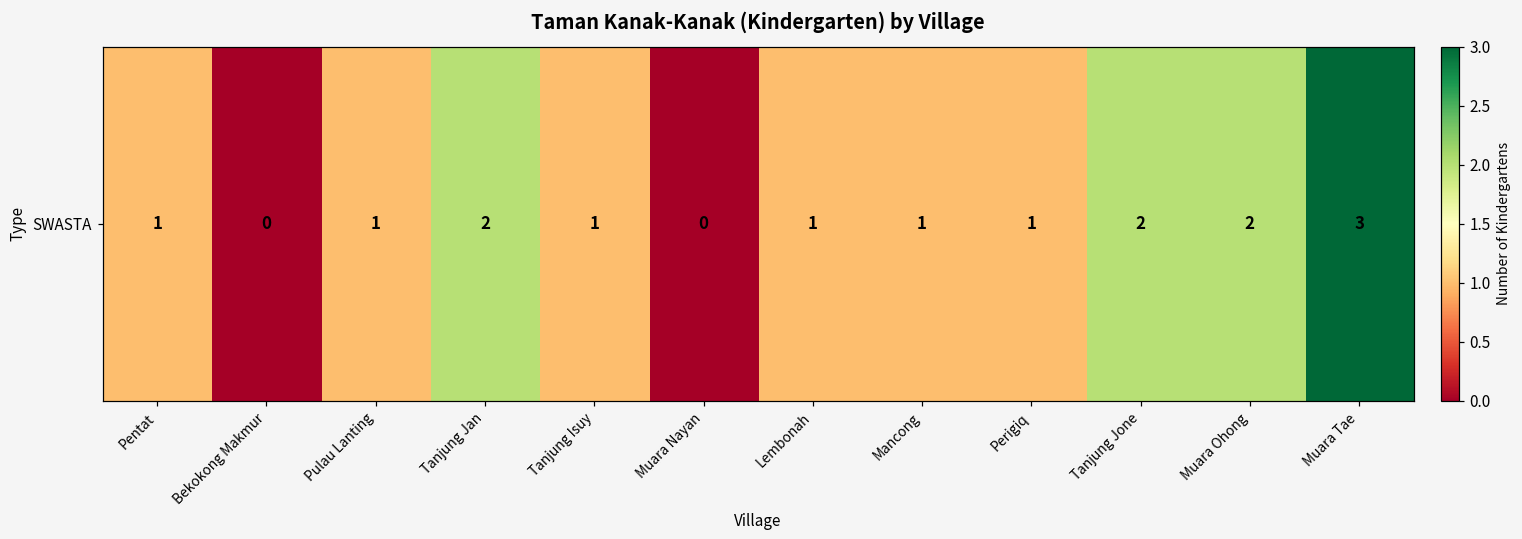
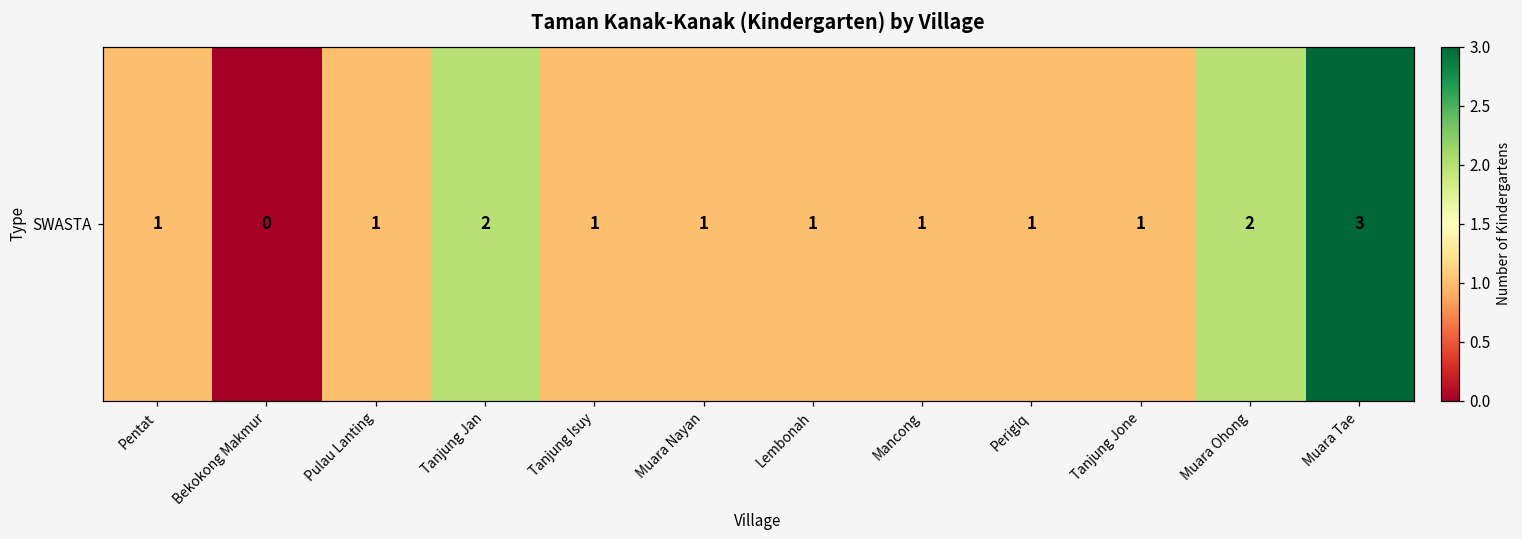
  {
    "SWASTA": {
      "Pentat": 1,
      "Bekokong Makmur": 0,
      "Pulau Lanting": 1,
      "Tanjung Jan": 2,
      "Tanjung Isuy": 1,
-     "Muara Nayan": 0,
+     "Muara Nayan": 1,
      "Lembonah": 1,
      "Mancong": 1,
      "Perigiq": 1,
-     "Tanjung Jone": 2,
+     "Tanjung Jone": 1,
      "Muara Ohong": 2,
      "Muara Tae": 3
    }
  }
